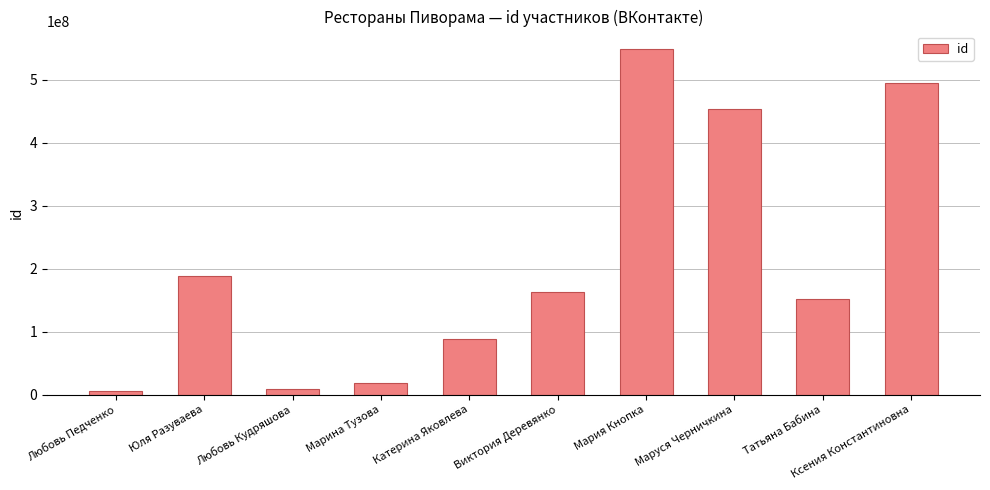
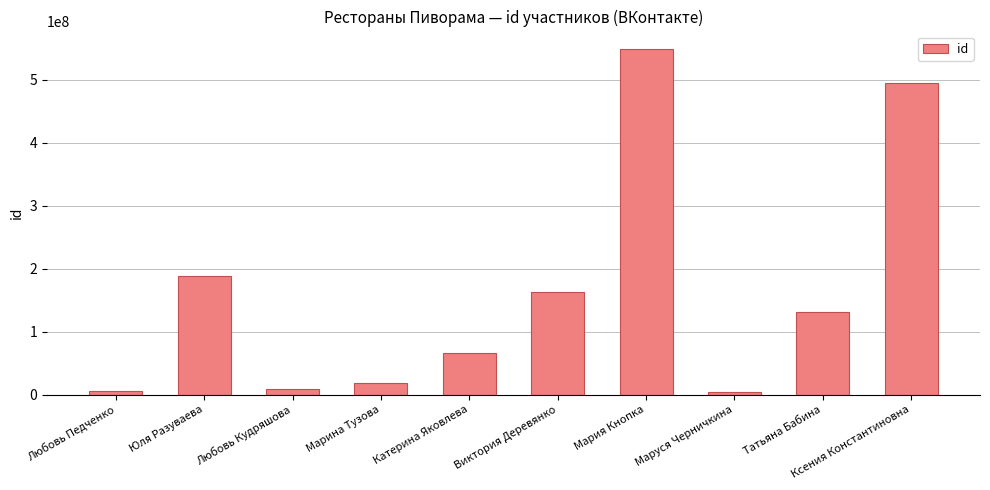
  {
    "Любовь Педченко": 10000000,
    "Юля Разуваева": 190000000,
    "Любовь Кудряшова": 10000000,
    "Марина Тузова": 20000000,
-   "Катерина Яковлева": 90000000,
+   "Катерина Яковлева": 70000000,
    "Виктория Деревянко": 160000000,
    "Мария Кнопка": 550000000,
-   "Маруся Черничкина": 450000000,
-   "Татьяна Бабина": 150000000,
+   "Маруся Черничкина": 0,
+   "Татьяна Бабина": 130000000,
    "Ксения Константиновна": 490000000
  }
